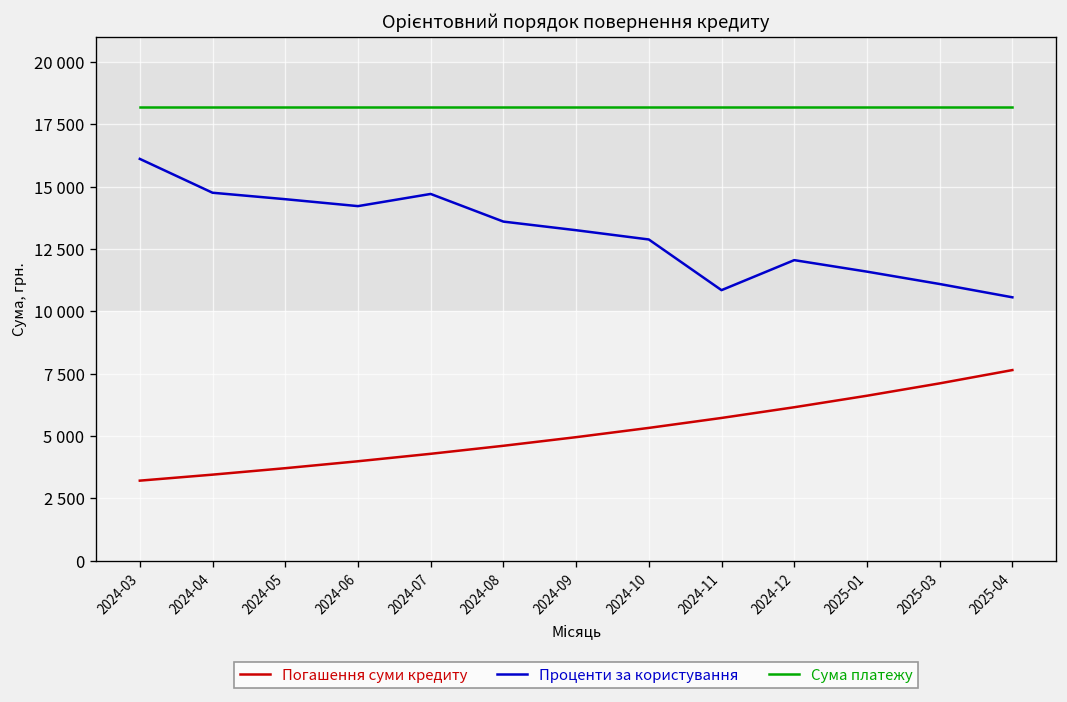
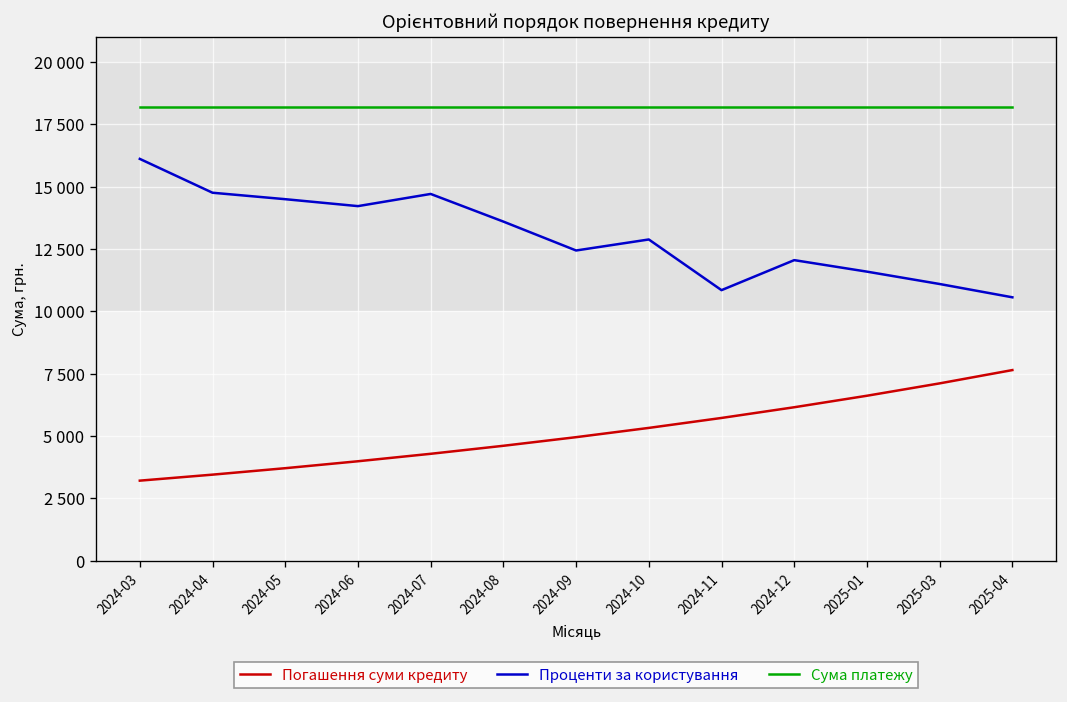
  {
    "Погашення суми кредиту": {
      "2024-03": 3200,
      "2024-04": 3500,
      "2024-05": 3700,
      "2024-06": 4000,
      "2024-07": 4300,
      "2024-08": 4600,
      "2024-09": 5000,
      "2024-10": 5300,
      "2024-11": 5700,
      "2024-12": 6200,
      "2025-01": 6600,
      "2025-03": 7100,
      "2025-04": 7600
    },
    "Проценти за користування": {
      "2024-03": 16100,
      "2024-04": 14800,
      "2024-05": 14500,
      "2024-06": 14200,
      "2024-07": 14700,
      "2024-08": 13600,
-     "2024-09": 13300,
+     "2024-09": 12400,
      "2024-10": 12900,
      "2024-11": 10900,
      "2024-12": 12100,
      "2025-01": 11600,
      "2025-03": 11100,
      "2025-04": 10600
    },
    "Сума платежу": {
      "2024-03": 18200,
      "2024-04": 18200,
      "2024-05": 18200,
      "2024-06": 18200,
      "2024-07": 18200,
      "2024-08": 18200,
      "2024-09": 18200,
      "2024-10": 18200,
      "2024-11": 18200,
      "2024-12": 18200,
      "2025-01": 18200,
      "2025-03": 18200,
      "2025-04": 18200
    }
  }
